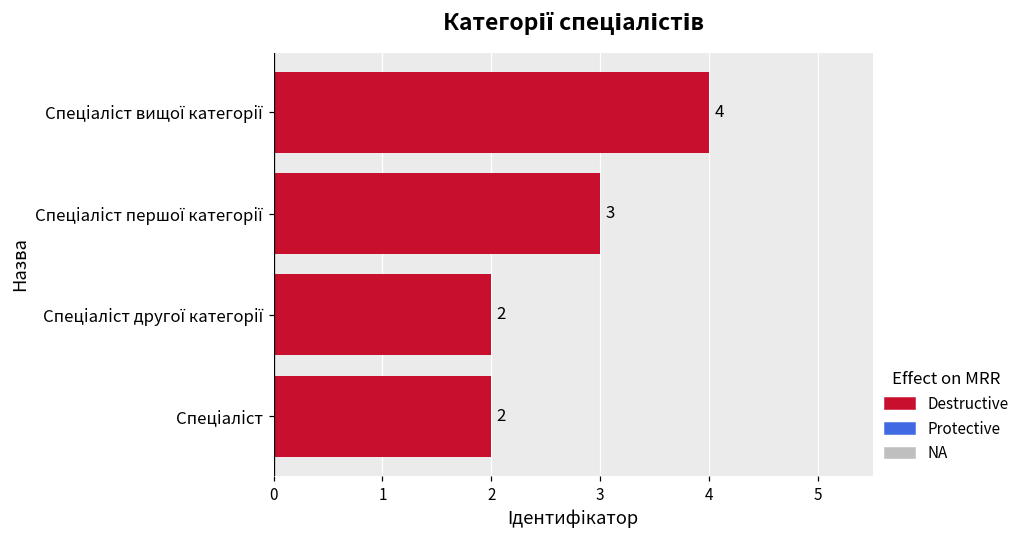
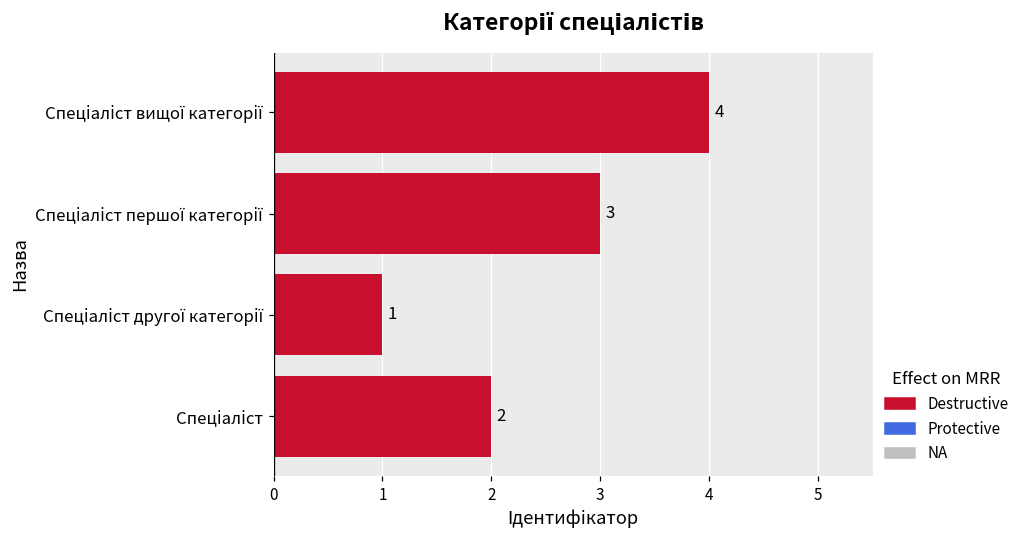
  {
    "Спеціаліст вищої категорії": 4,
    "Спеціаліст першої категорії": 3,
-   "Спеціаліст другої категорії": 2,
+   "Спеціаліст другої категорії": 1,
    "Спеціаліст": 2
  }
